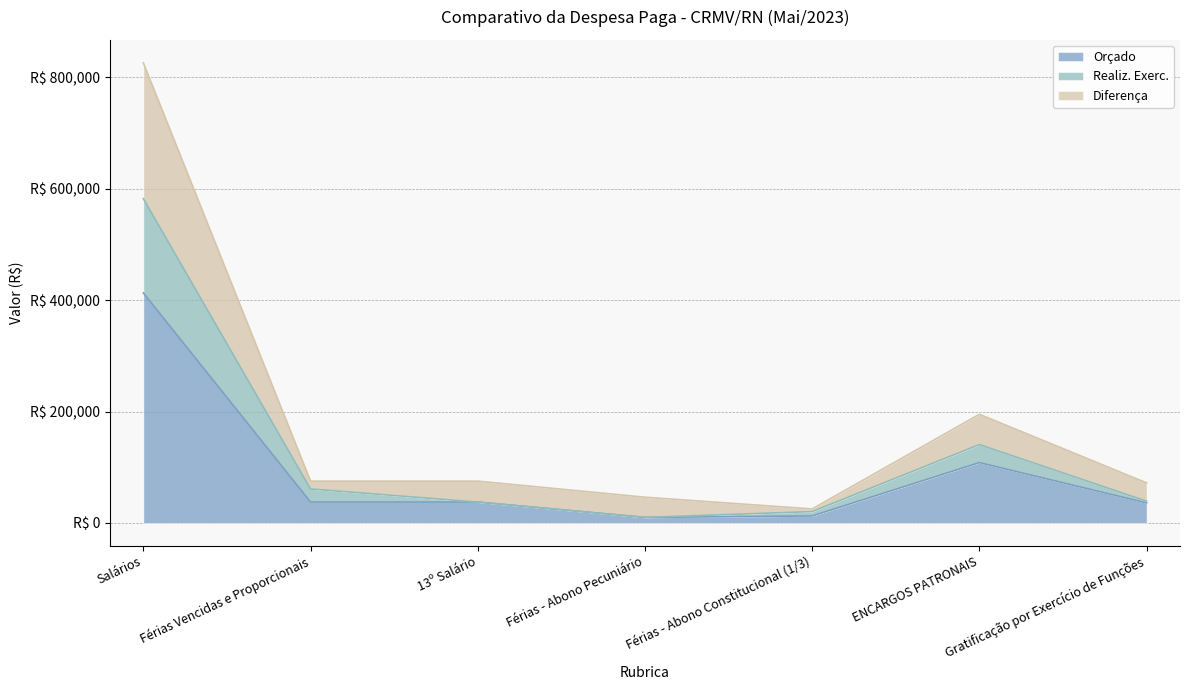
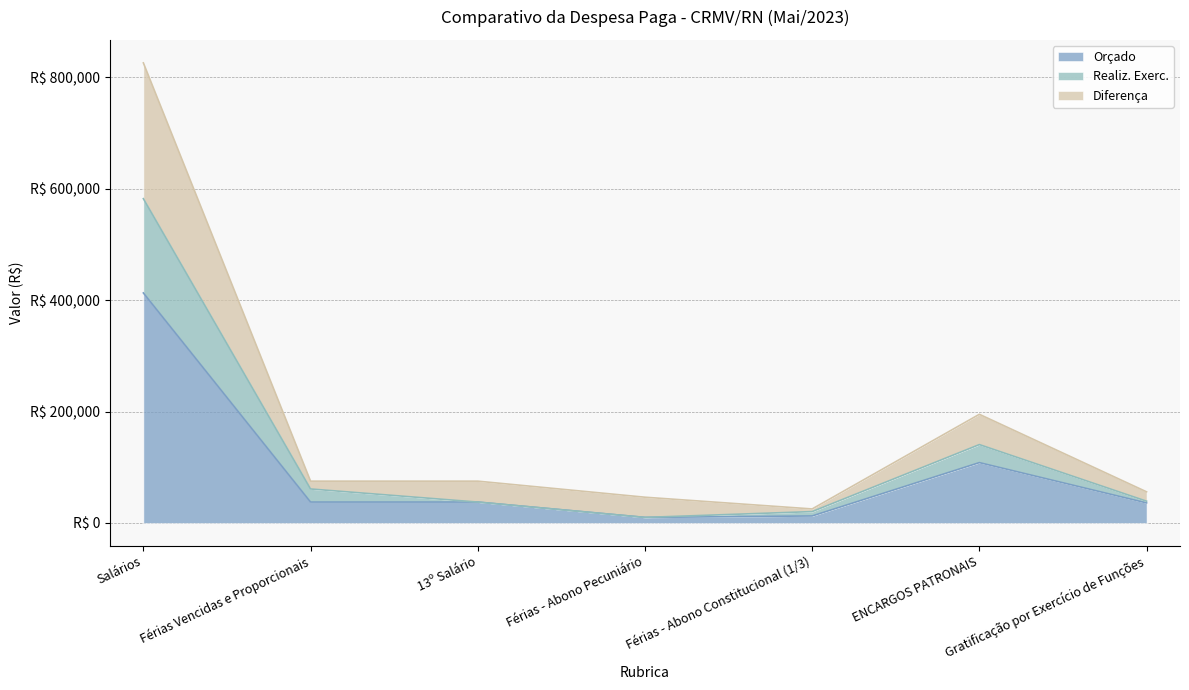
  {
    "Diferença": {
      "Salários": "R$ 240,000",
      "Férias Vencidas e Proporcionais": "R$ 10,000",
      "13º Salário": "R$ 40,000",
      "Férias - Abono Pecuniário": "R$ 40,000",
      "Férias - Abono Constitucional (1/3)": "R$ 0",
      "ENCARGOS PATRONAIS": "R$ 50,000",
-     "Gratificação por Exercício de Funções": "R$ 30,000"
+     "Gratificação por Exercício de Funções": "R$ 20,000"
    }
  }
